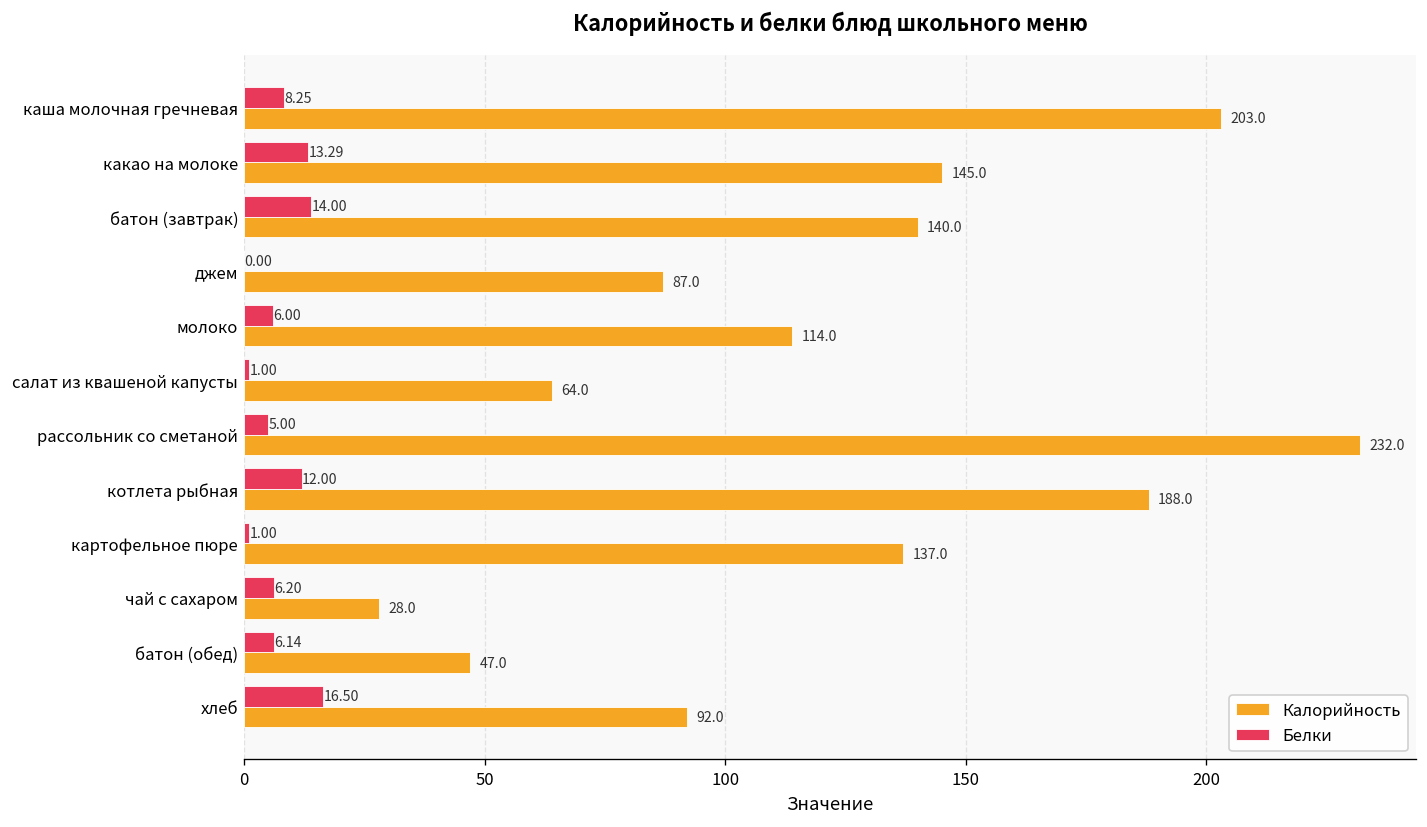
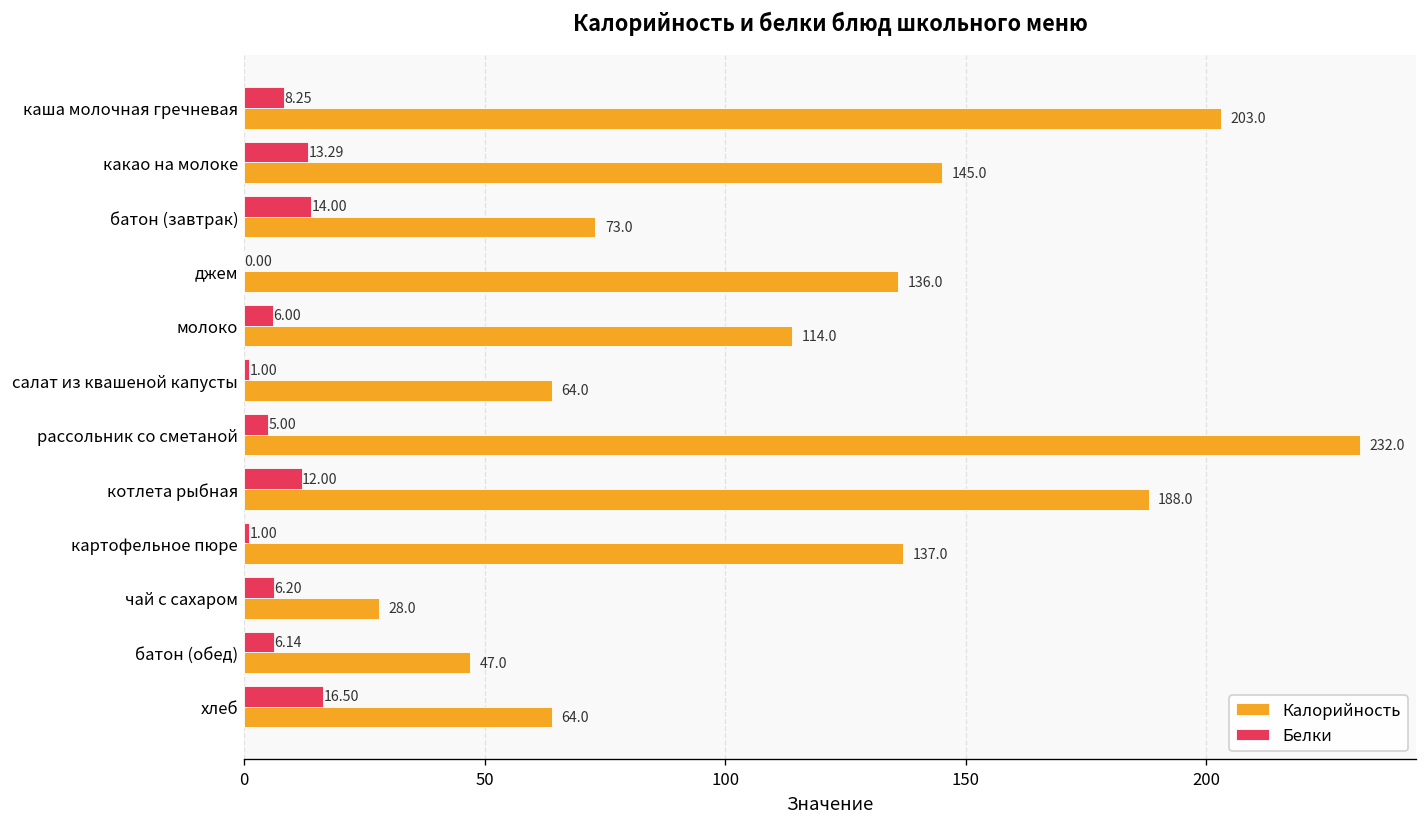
  {
    "Калорийность": {
      "каша молочная гречневая": 203.0,
      "какао на молоке": 145.0,
-     "батон (завтрак)": 140.0,
-     "джем": 87.0,
+     "батон (завтрак)": 73.0,
+     "джем": 136.0,
      "молоко": 114.0,
      "салат из квашеной капусты": 64.0,
      "рассольник со сметаной": 232.0,
      "котлета рыбная": 188.0,
      "картофельное пюре": 137.0,
      "чай с сахаром": 28.0,
      "батон (обед)": 47.0,
-     "хлеб": 92.0
+     "хлеб": 64.0
    },
    "Белки": {
      "каша молочная гречневая": 8.25,
      "какао на молоке": 13.29,
      "батон (завтрак)": 14.00,
      "джем": 0.00,
      "молоко": 6.00,
      "салат из квашеной капусты": 1.00,
      "рассольник со сметаной": 5.00,
      "котлета рыбная": 12.00,
      "картофельное пюре": 1.00,
      "чай с сахаром": 6.20,
      "батон (обед)": 6.14,
      "хлеб": 16.50
    }
  }
